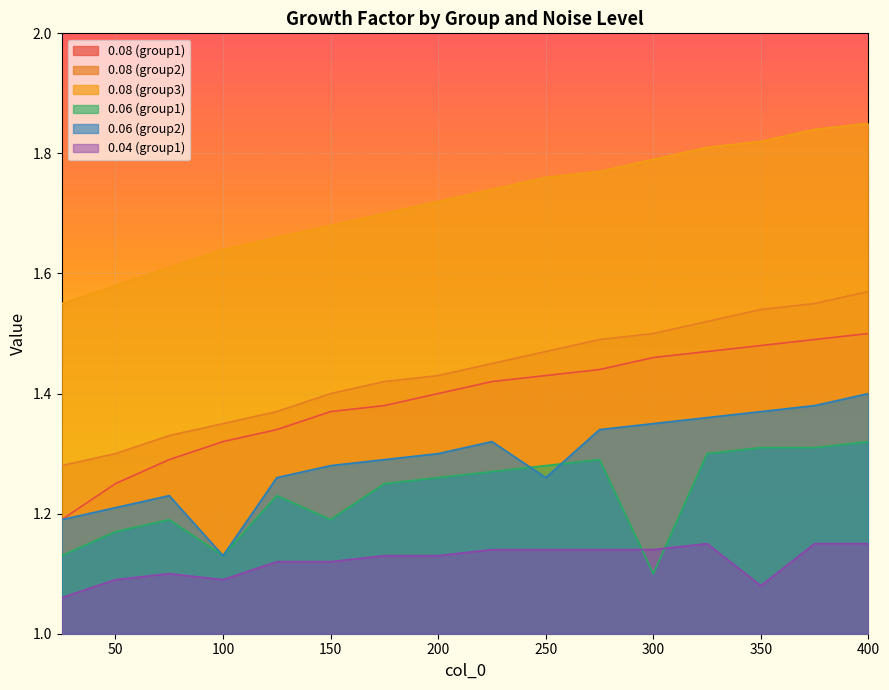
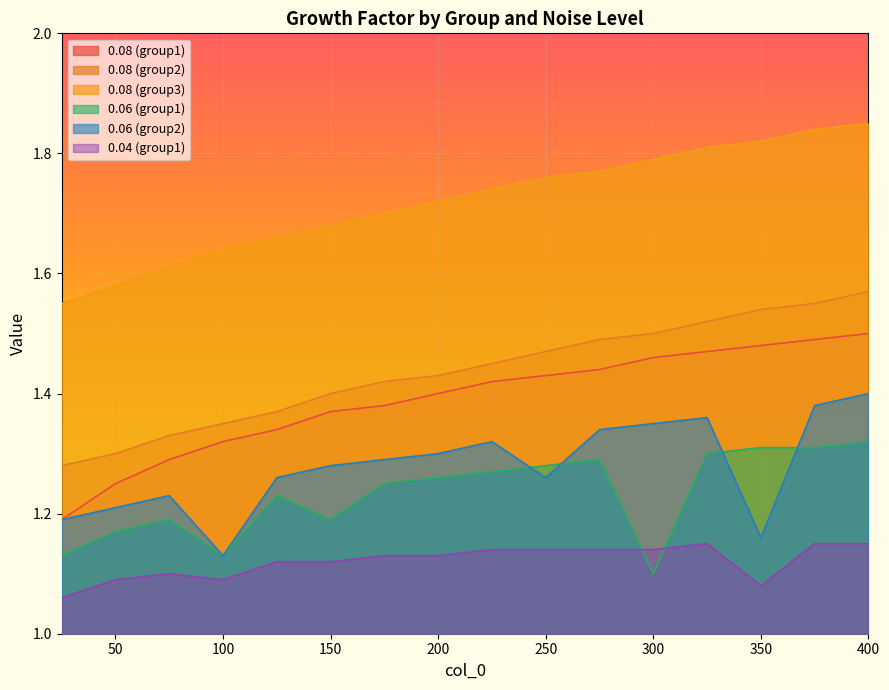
  {
    "0.06 (group1)": {
      "50": 1.17,
      "150": 1.19,
      "200": 1.26,
      "250": 1.28,
      "300": 1.10,
      "350": 1.31,
      "400": 1.32
    },
    "0.06 (group2)": {
      "50": 1.21,
      "150": 1.28,
      "200": 1.30,
      "250": 1.26,
      "300": 1.35,
-     "350": 1.37,
+     "350": 1.16,
      "400": 1.40
    },
    "0.04 (group1)": {
      "50": 1.09,
      "100": 1.09,
      "150": 1.12,
      "200": 1.13,
      "250": 1.14,
      "300": 1.14,
      "350": 1.08,
      "400": 1.15
    }
  }
